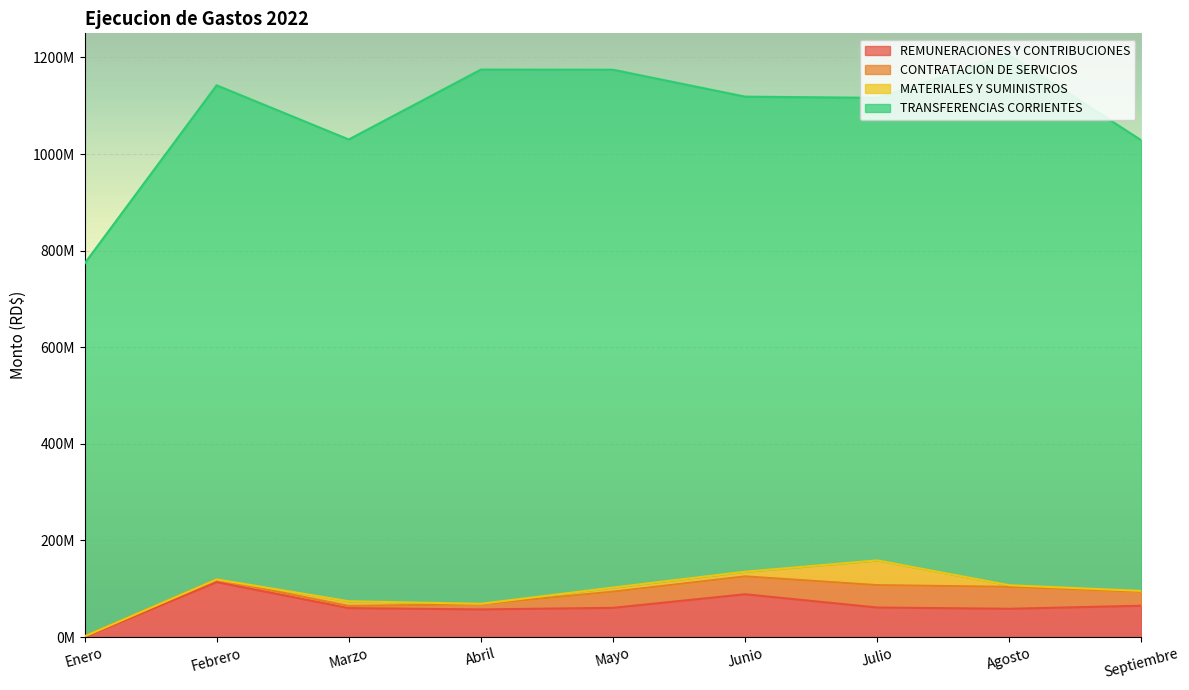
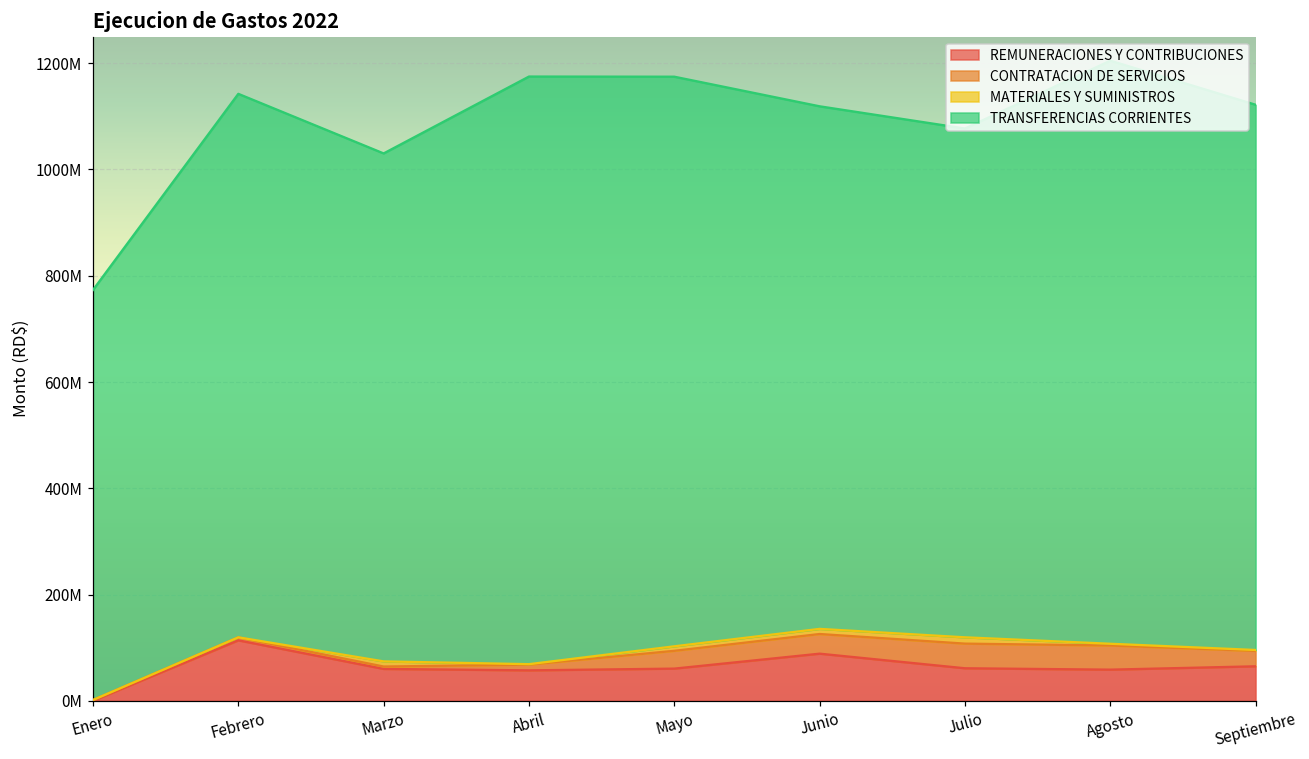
  {
    "MATERIALES Y SUMINISTROS": {
      "Marzo": 10000000,
      "Mayo": 10000000,
      "Junio": 10000000,
-     "Julio": 50000000
+     "Julio": 10000000
    },
    "TRANSFERENCIAS CORRIENTES": {
      "Enero": 770000000,
      "Febrero": 1020000000,
      "Marzo": 960000000,
      "Abril": 1110000000,
      "Mayo": 1070000000,
      "Junio": 980000000,
-     "Septiembre": 930000000
+     "Septiembre": 1030000000
    }
  }
